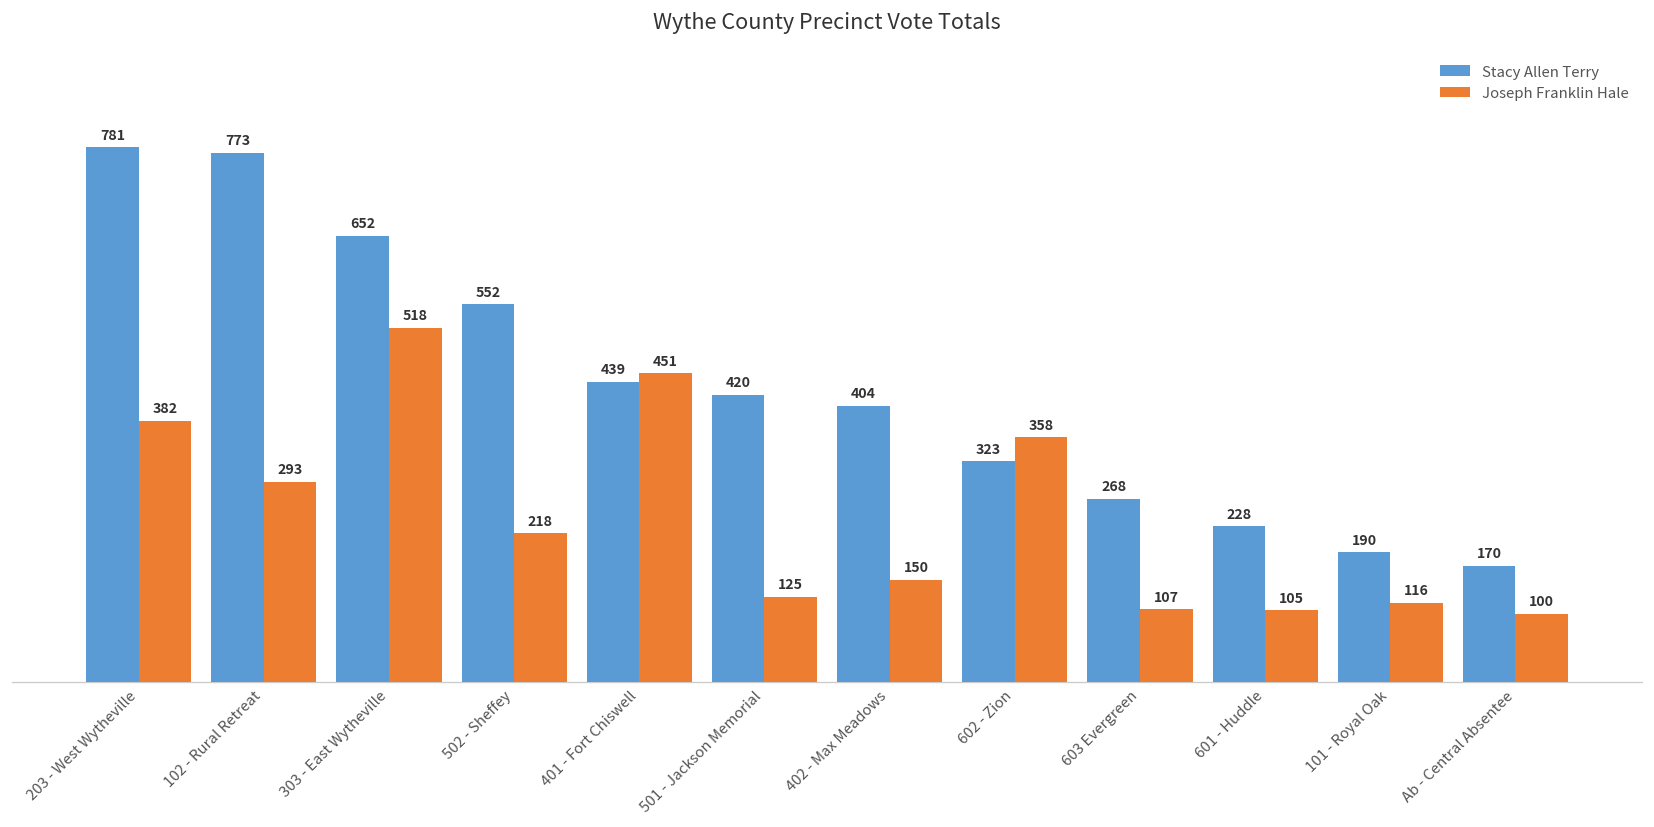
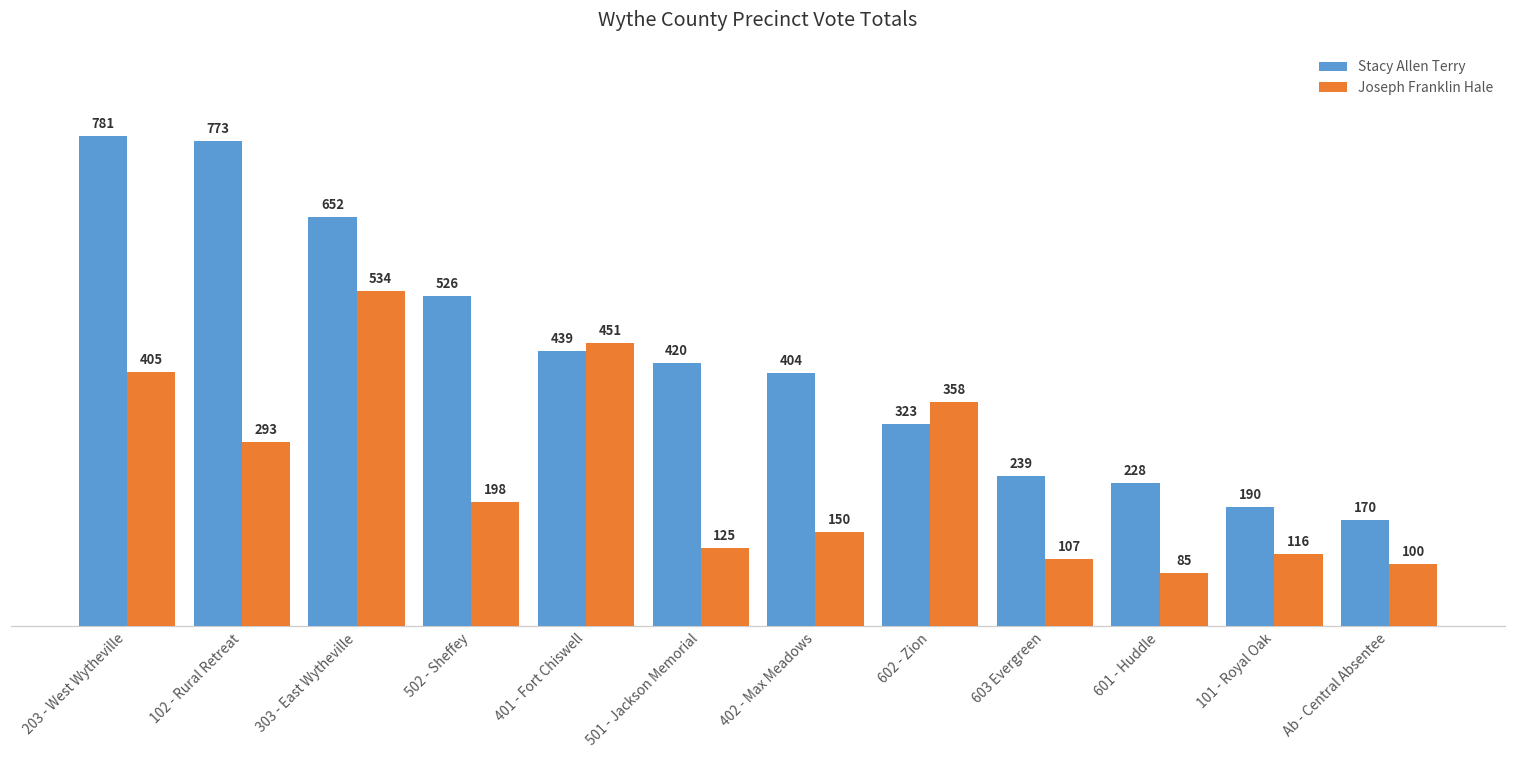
  {
    "Stacy Allen Terry": {
      "203 - West Wytheville": 781,
      "102 - Rural Retreat": 773,
      "303 - East Wytheville": 652,
-     "502 - Sheffey": 552,
+     "502 - Sheffey": 526,
      "401 - Fort Chiswell": 439,
      "501 - Jackson Memorial": 420,
      "402 - Max Meadows": 404,
      "602 - Zion": 323,
-     "603 Evergreen": 268,
+     "603 Evergreen": 239,
      "601 - Huddle": 228,
      "101 - Royal Oak": 190,
      "Ab - Central Absentee": 170
    },
    "Joseph Franklin Hale": {
-     "203 - West Wytheville": 382,
+     "203 - West Wytheville": 405,
      "102 - Rural Retreat": 293,
-     "303 - East Wytheville": 518,
-     "502 - Sheffey": 218,
+     "303 - East Wytheville": 534,
+     "502 - Sheffey": 198,
      "401 - Fort Chiswell": 451,
      "501 - Jackson Memorial": 125,
      "402 - Max Meadows": 150,
      "602 - Zion": 358,
      "603 Evergreen": 107,
-     "601 - Huddle": 105,
+     "601 - Huddle": 85,
      "101 - Royal Oak": 116,
      "Ab - Central Absentee": 100
    }
  }
